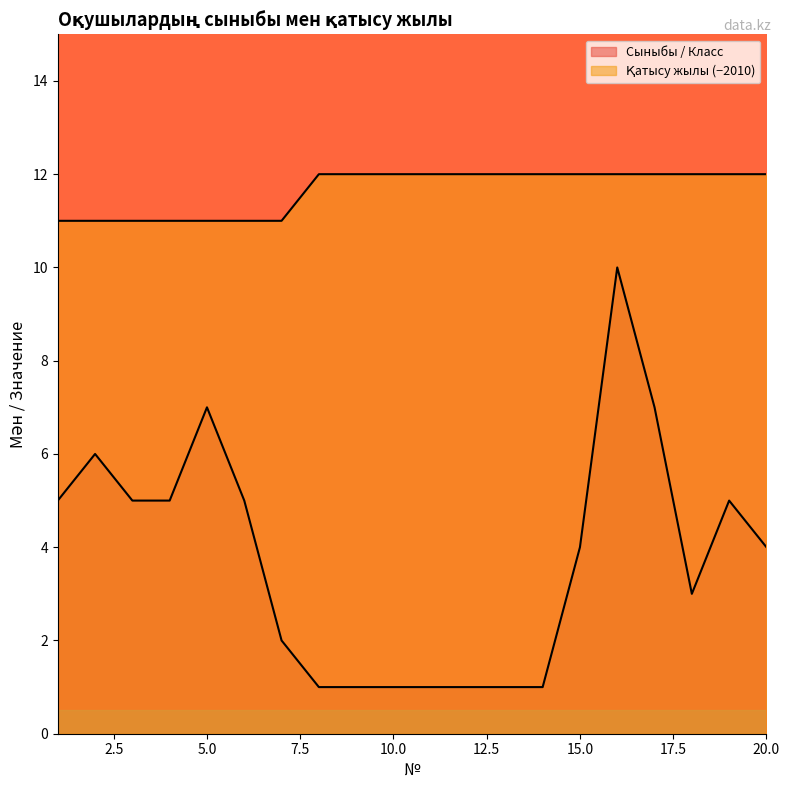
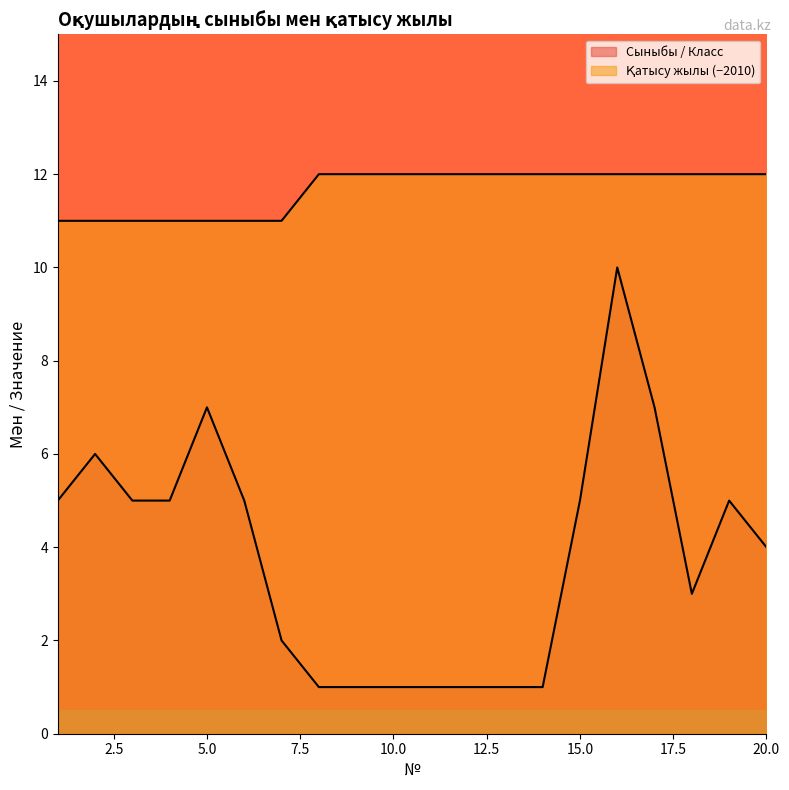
  {
    "Сыныбы / Класс": {
      "5.0": 7,
      "10.0": 1,
-     "15.0": 4,
+     "15.0": 5,
      "20.0": 4
    },
    "Қатысу жылы (−2010)": {
      "5.0": 11,
      "10.0": 12,
      "15.0": 12,
      "20.0": 12
    }
  }
